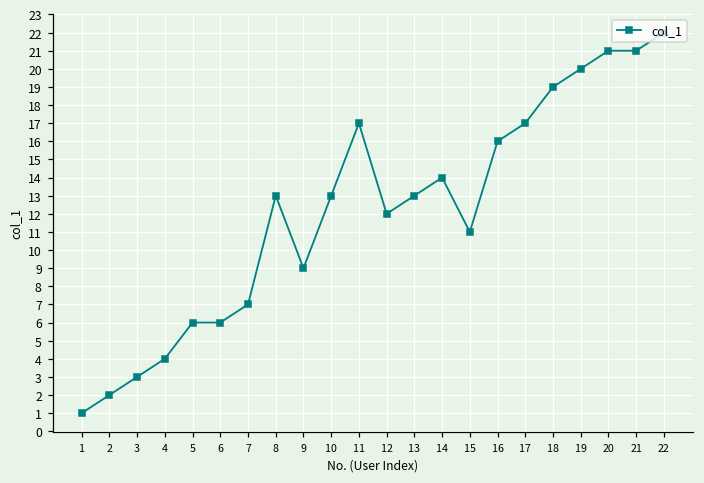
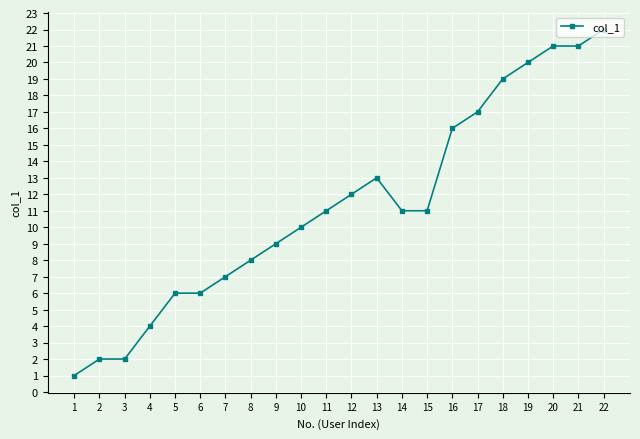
  {
    "1": 1,
    "2": 2,
-   "3": 3,
+   "3": 2,
    "4": 4,
    "5": 6,
    "6": 6,
    "7": 7,
-   "8": 13,
+   "8": 8,
    "9": 9,
-   "10": 13,
-   "11": 17,
+   "10": 10,
+   "11": 11,
    "12": 12,
    "13": 13,
-   "14": 14,
+   "14": 11,
    "15": 11,
    "16": 16,
    "17": 17,
    "18": 19,
    "19": 20,
    "20": 21,
    "21": 21
  }
